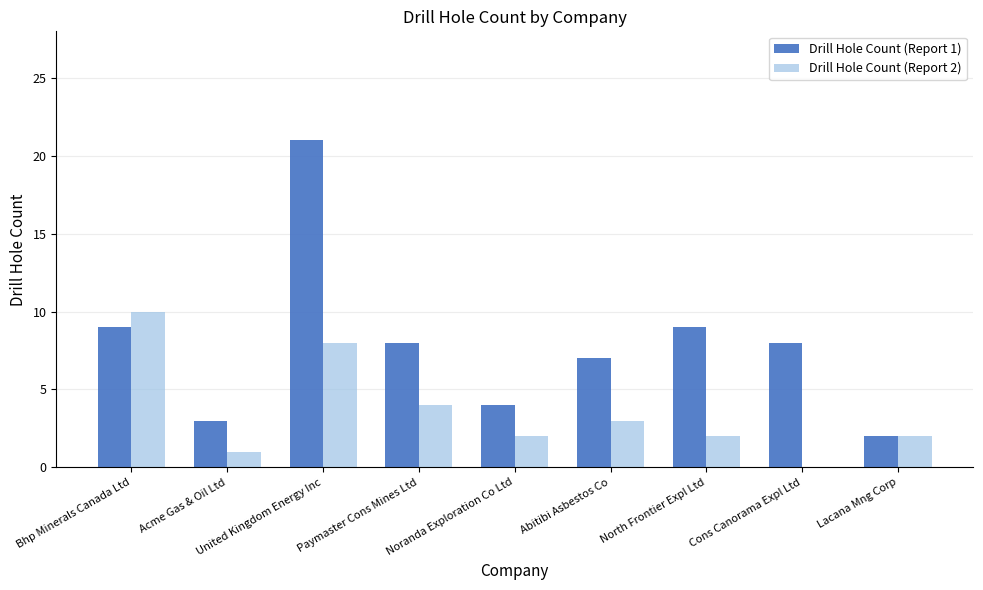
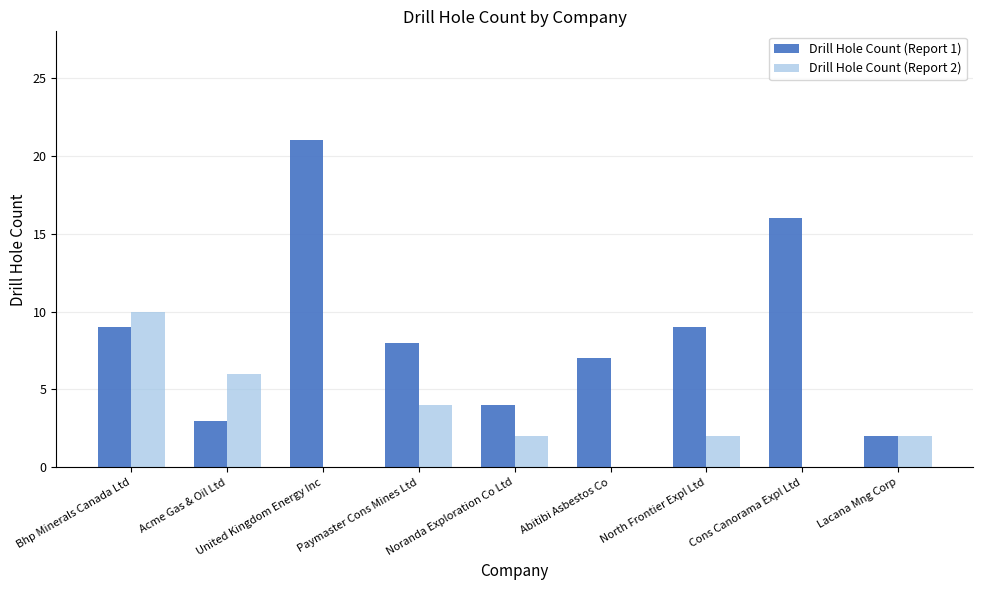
  {
    "Drill Hole Count (Report 1)": {
      "Bhp Minerals Canada Ltd": 9,
      "Acme Gas & Oil Ltd": 3,
      "United Kingdom Energy Inc": 21,
      "Paymaster Cons Mines Ltd": 8,
      "Noranda Exploration Co Ltd": 4,
      "Abitibi Asbestos Co": 7,
      "North Frontier Expl Ltd": 9,
-     "Cons Canorama Expl Ltd": 8,
+     "Cons Canorama Expl Ltd": 16,
      "Lacana Mng Corp": 2
    },
    "Drill Hole Count (Report 2)": {
      "Bhp Minerals Canada Ltd": 10,
-     "Acme Gas & Oil Ltd": 1,
-     "United Kingdom Energy Inc": 8,
+     "Acme Gas & Oil Ltd": 6,
+     "United Kingdom Energy Inc": 0,
      "Paymaster Cons Mines Ltd": 4,
      "Noranda Exploration Co Ltd": 2,
-     "Abitibi Asbestos Co": 3,
+     "Abitibi Asbestos Co": 0,
      "North Frontier Expl Ltd": 2,
      "Cons Canorama Expl Ltd": 0,
      "Lacana Mng Corp": 2
    }
  }
